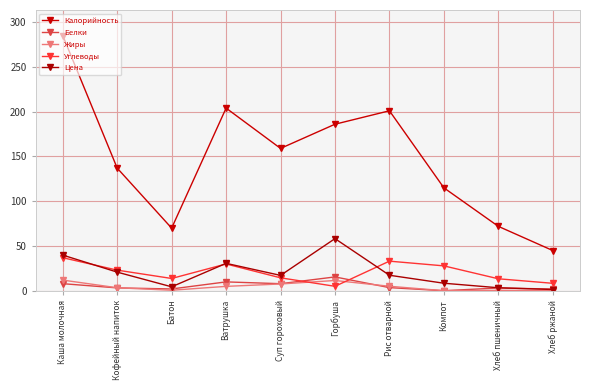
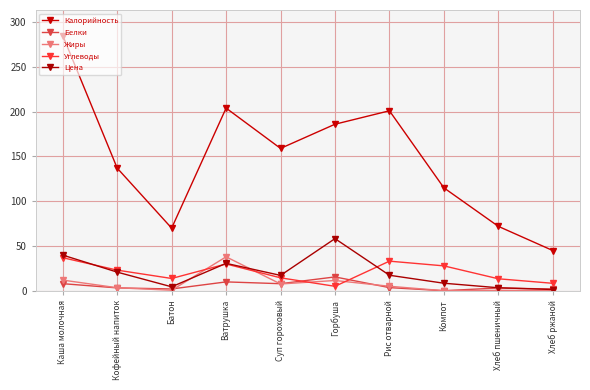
  {
    "Жиры": {
      "Каша молочная": 10,
-     "Ватрушка": 10,
+     "Ватрушка": 40,
      "Горбуша": 10
    }
  }
